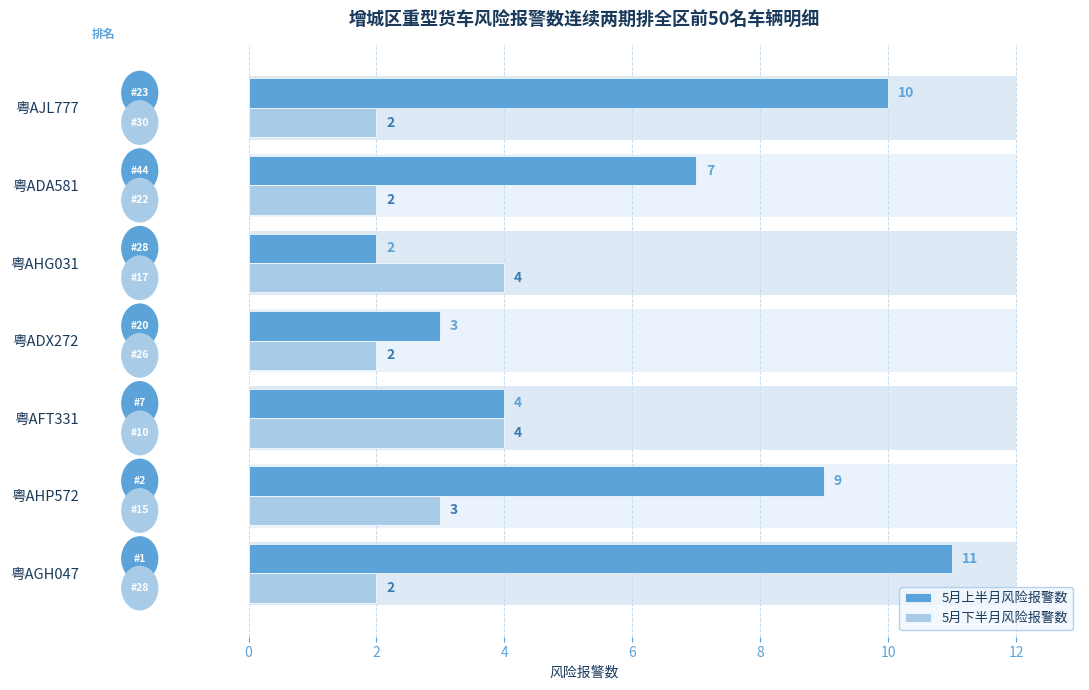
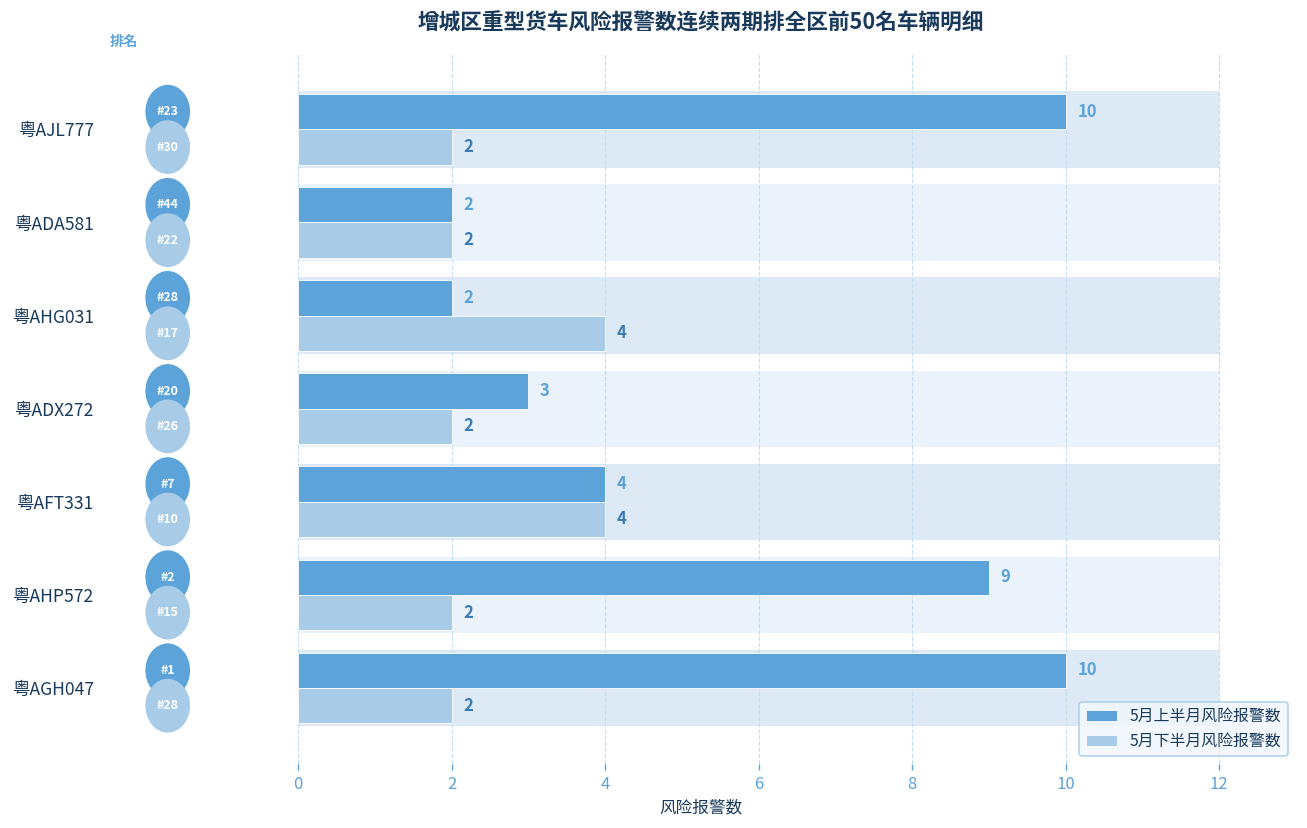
  {
    "5月上半月风险报警数": {
-     "粤ADA581": 7,
-     "粤AGH047": 11
+     "粤ADA581": 2,
+     "粤AGH047": 10
    },
    "5月下半月风险报警数": {
-     "粤AHP572": 3
+     "粤AHP572": 2
    }
  }
